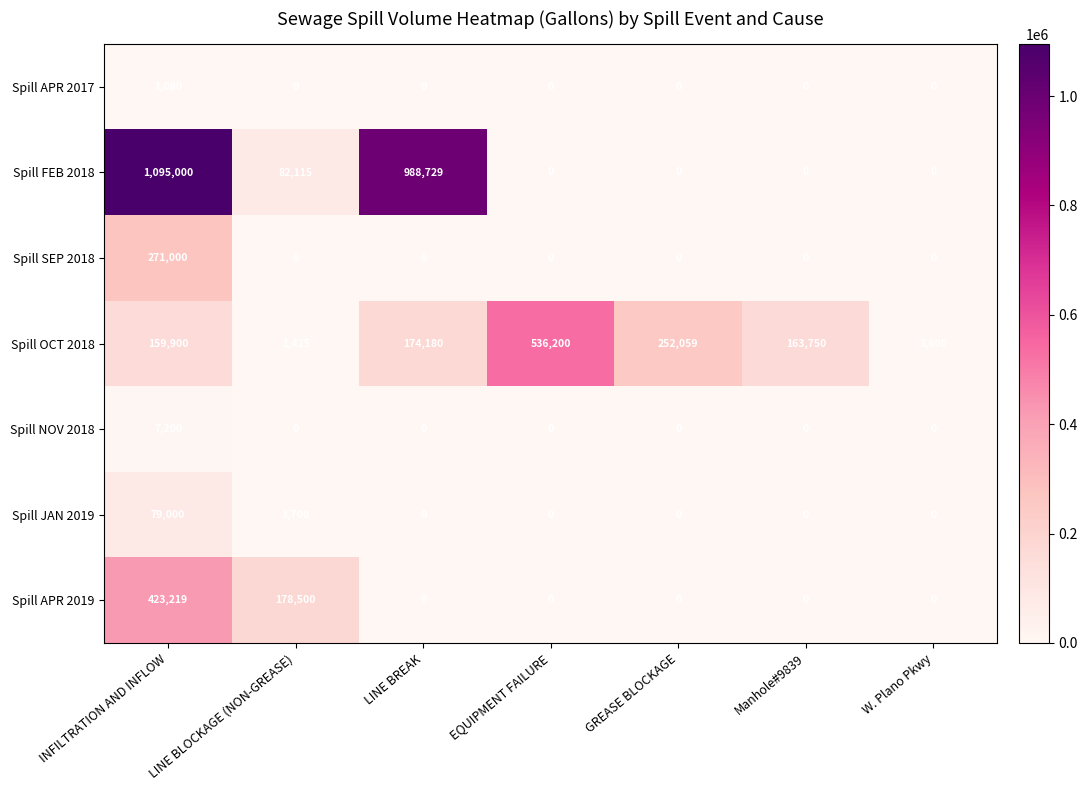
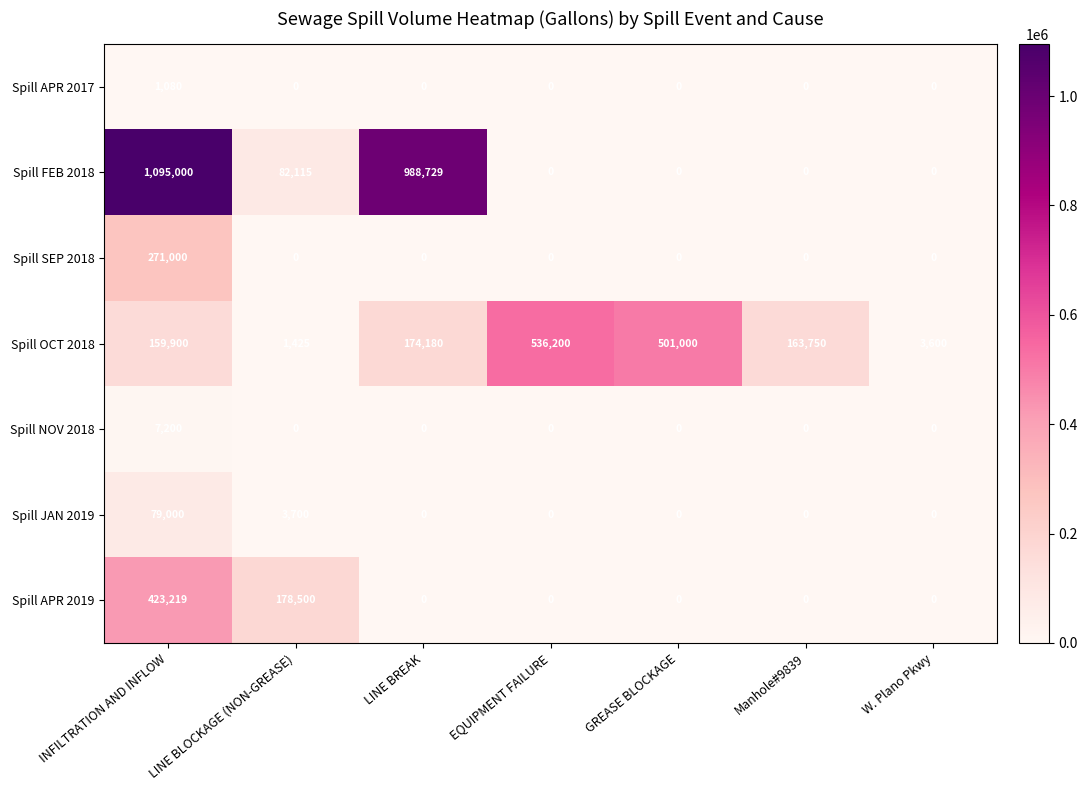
  {
    "Spill FEB 2018": {
      "INFILTRATION AND INFLOW": "1,095,000",
      "LINE BREAK": "988,729"
    },
    "Spill SEP 2018": {
      "INFILTRATION AND INFLOW": "271,000"
    },
    "Spill OCT 2018": {
      "EQUIPMENT FAILURE": "536,200",
-     "GREASE BLOCKAGE": "252,059"
+     "GREASE BLOCKAGE": "501,000"
    },
    "Spill APR 2019": {
      "INFILTRATION AND INFLOW": "423,219"
    }
  }
